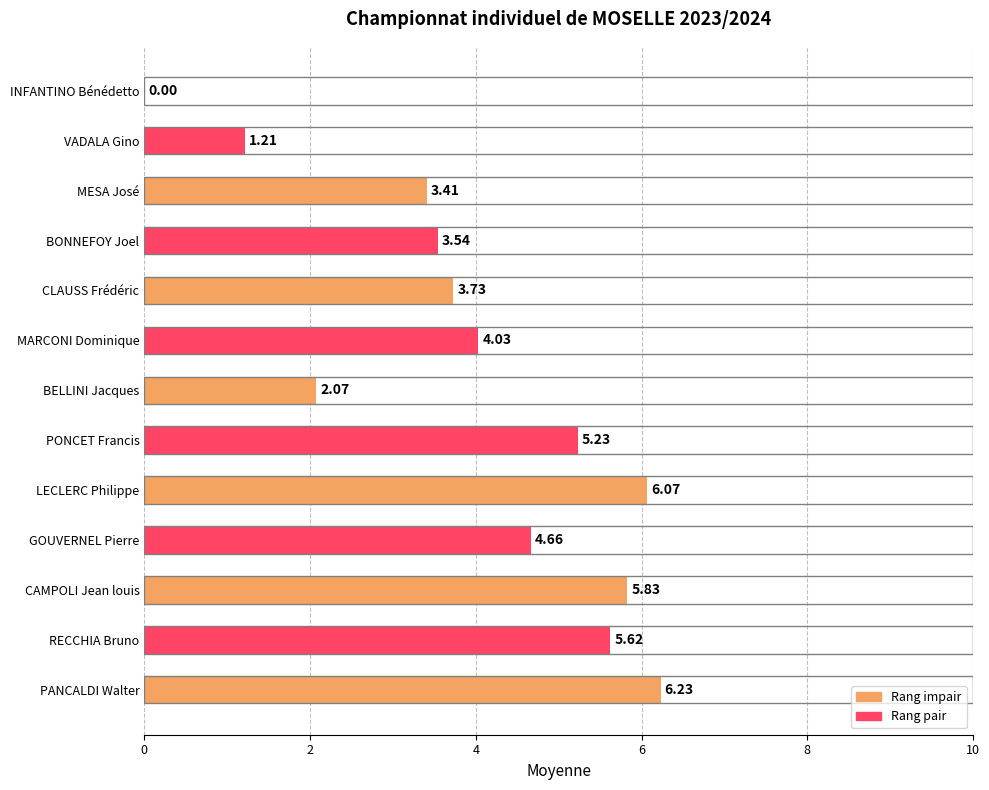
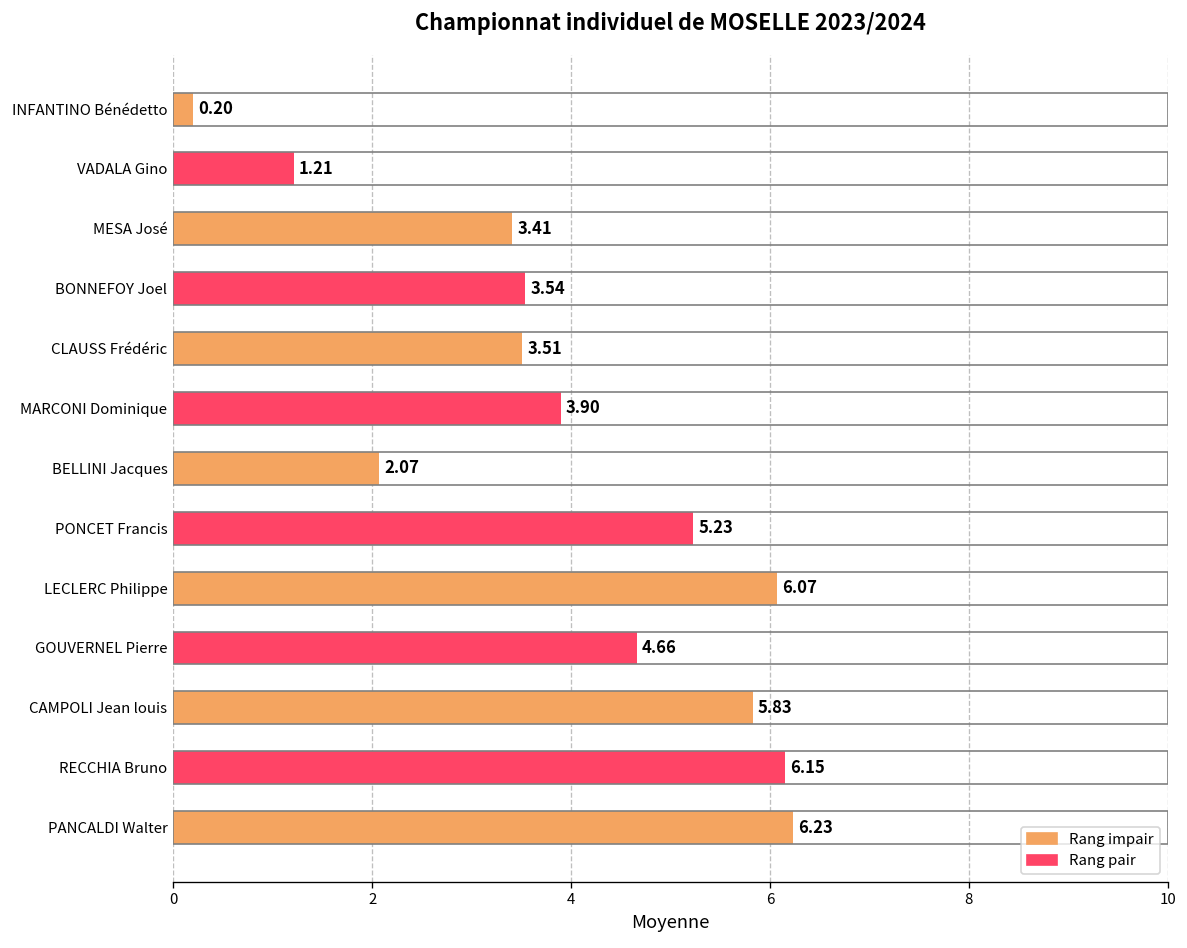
  {
-   "INFANTINO Bénédetto": 0.00,
+   "INFANTINO Bénédetto": 0.20,
    "VADALA Gino": 1.21,
    "MESA José": 3.41,
    "BONNEFOY Joel": 3.54,
-   "CLAUSS Frédéric": 3.73,
-   "MARCONI Dominique": 4.03,
+   "CLAUSS Frédéric": 3.51,
+   "MARCONI Dominique": 3.90,
    "BELLINI Jacques": 2.07,
    "PONCET Francis": 5.23,
    "LECLERC Philippe": 6.07,
    "GOUVERNEL Pierre": 4.66,
    "CAMPOLI Jean louis": 5.83,
-   "RECCHIA Bruno": 5.62,
+   "RECCHIA Bruno": 6.15,
    "PANCALDI Walter": 6.23
  }
